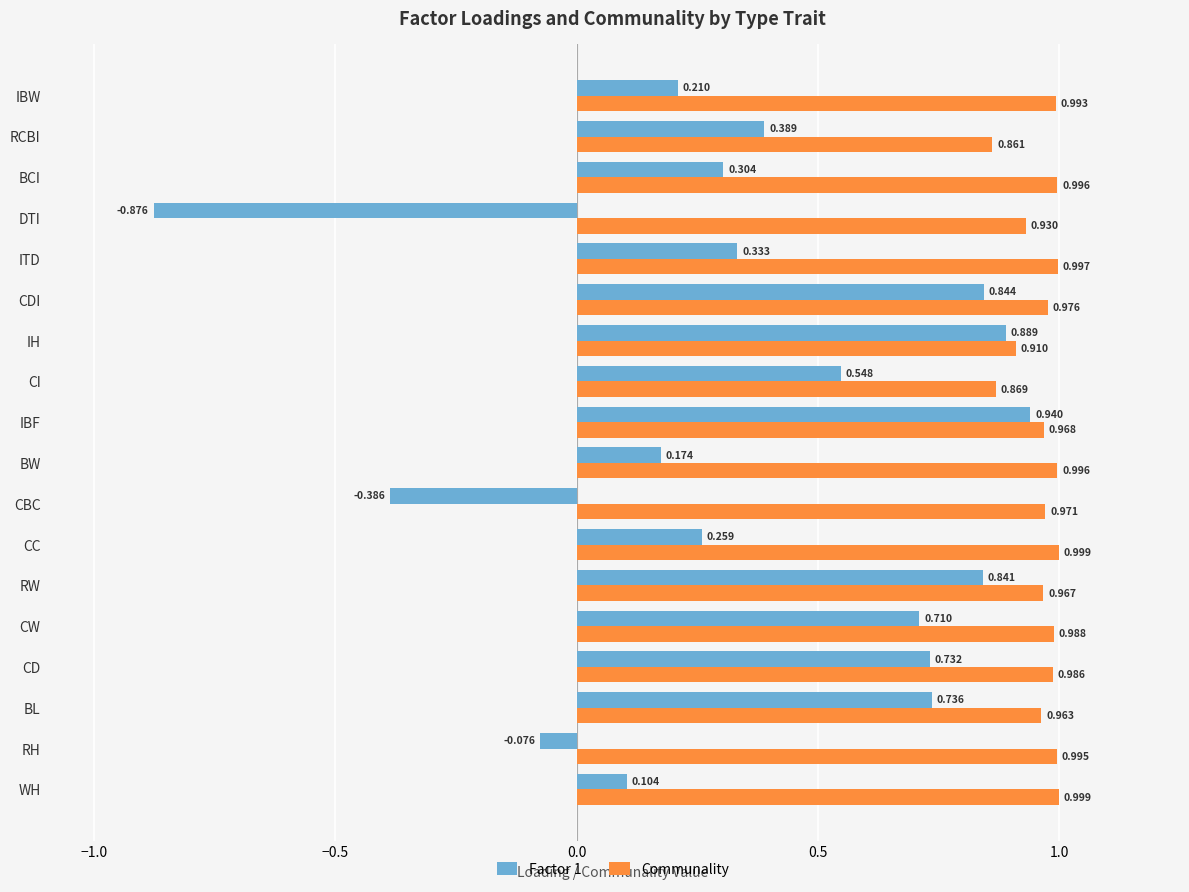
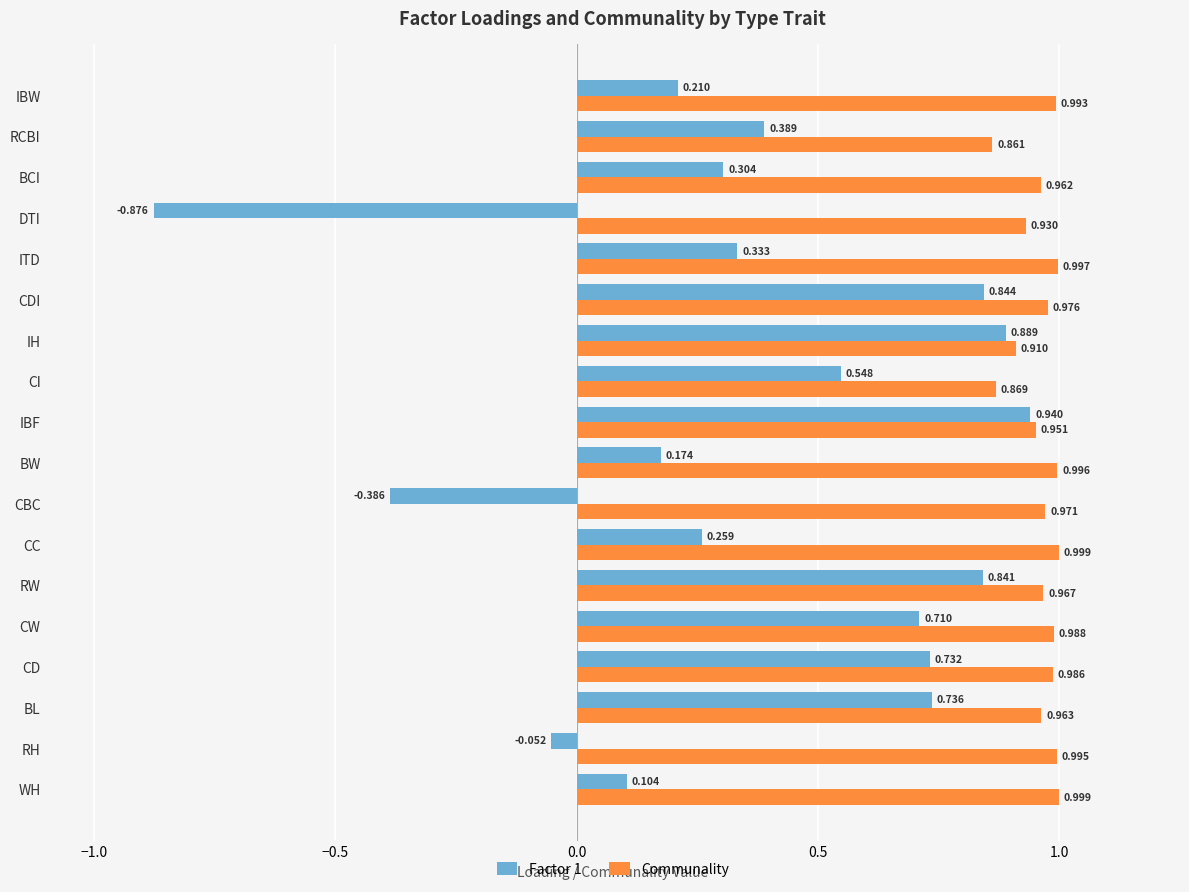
  {
    "Factor 1": {
      "IBW": 0.210,
      "RCBI": 0.389,
      "BCI": 0.304,
      "DTI": -0.876,
      "ITD": 0.333,
      "CDI": 0.844,
      "IH": 0.889,
      "CI": 0.548,
      "IBF": 0.940,
      "BW": 0.174,
      "CBC": -0.386,
      "CC": 0.259,
      "RW": 0.841,
      "CW": 0.710,
      "CD": 0.732,
      "BL": 0.736,
-     "RH": -0.076,
+     "RH": -0.052,
      "WH": 0.104
    },
    "Communality": {
      "IBW": 0.993,
      "RCBI": 0.861,
-     "BCI": 0.996,
+     "BCI": 0.962,
      "DTI": 0.930,
      "ITD": 0.997,
      "CDI": 0.976,
      "IH": 0.910,
      "CI": 0.869,
-     "IBF": 0.968,
+     "IBF": 0.951,
      "BW": 0.996,
      "CBC": 0.971,
      "CC": 0.999,
      "RW": 0.967,
      "CW": 0.988,
      "CD": 0.986,
      "BL": 0.963,
      "RH": 0.995,
      "WH": 0.999
    }
  }
